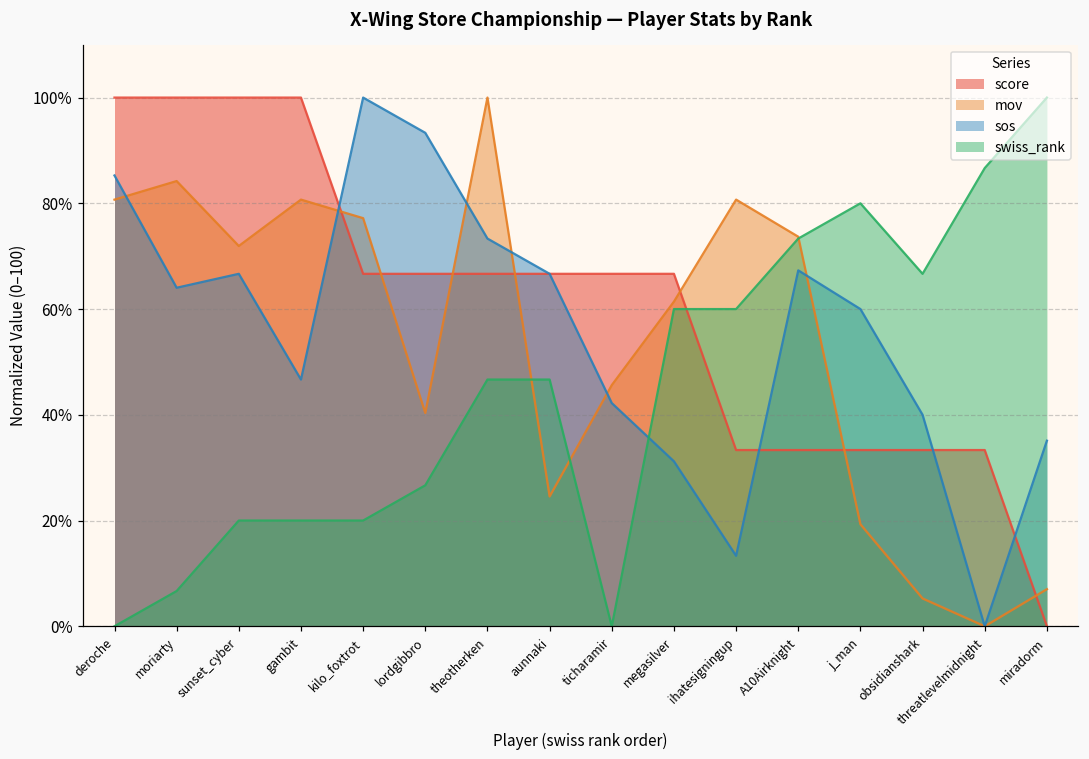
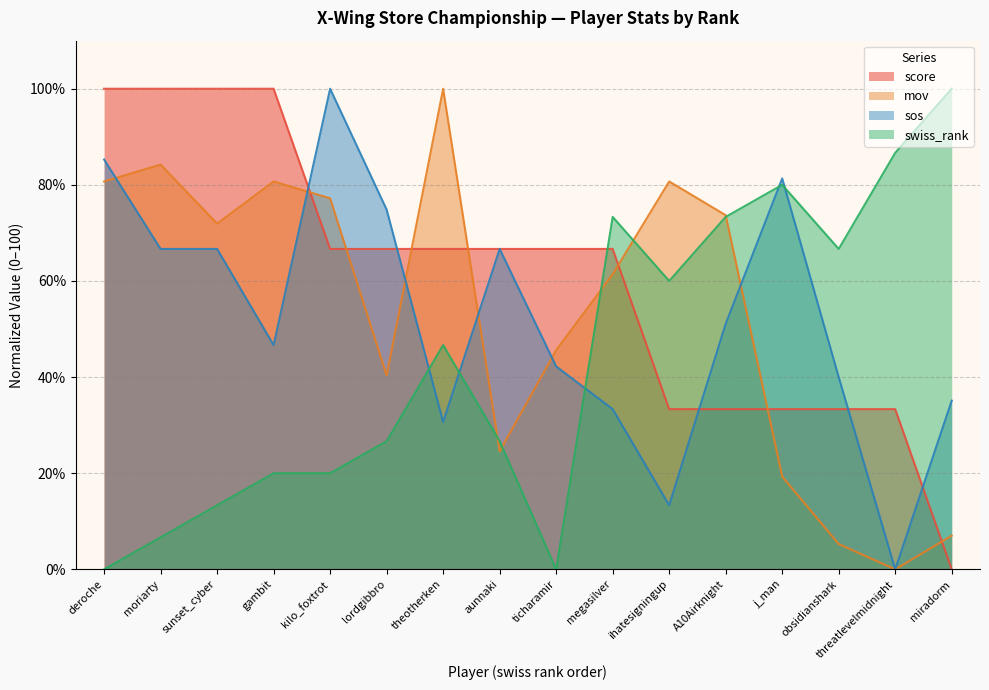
  {
    "sos": {
      "deroche": "85%",
-     "moriarty": "64%",
+     "moriarty": "67%",
      "sunset_cyber": "67%",
      "gambit": "47%",
      "kilo_foxtrot": "100%",
-     "lordgibbro": "93%",
-     "theotherken": "73%",
+     "lordgibbro": "75%",
+     "theotherken": "31%",
      "ticharamir": "42%",
-     "megasilver": "31%",
+     "megasilver": "33%",
      "ihatesigningup": "13%",
-     "A10Airknight": "67%",
-     "j_man": "60%",
+     "A10Airknight": "51%",
+     "j_man": "81%",
      "obsidianshark": "40%",
      "miradorm": "35%"
    },
    "swiss_rank": {
      "deroche": "0%",
      "moriarty": "7%",
-     "sunset_cyber": "20%",
+     "sunset_cyber": "13%",
      "gambit": "20%",
      "kilo_foxtrot": "20%",
      "lordgibbro": "27%",
      "theotherken": "47%",
-     "aunnaki": "47%",
+     "aunnaki": "27%",
      "ticharamir": "0%",
-     "megasilver": "60%",
+     "megasilver": "73%",
      "ihatesigningup": "60%",
      "j_man": "80%",
      "obsidianshark": "67%",
      "threatlevelmidnight": "87%"
    }
  }
